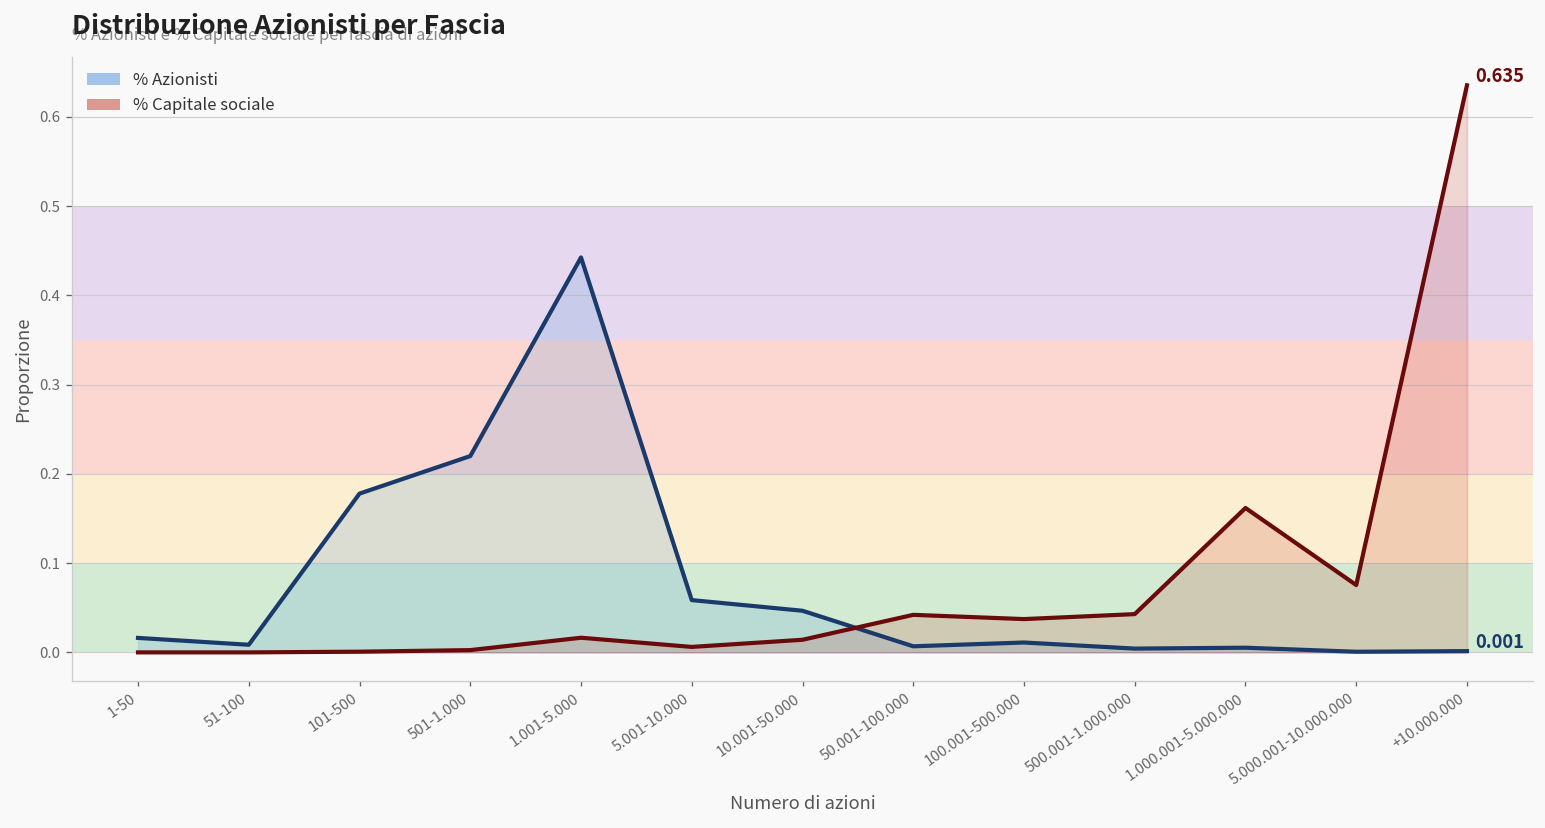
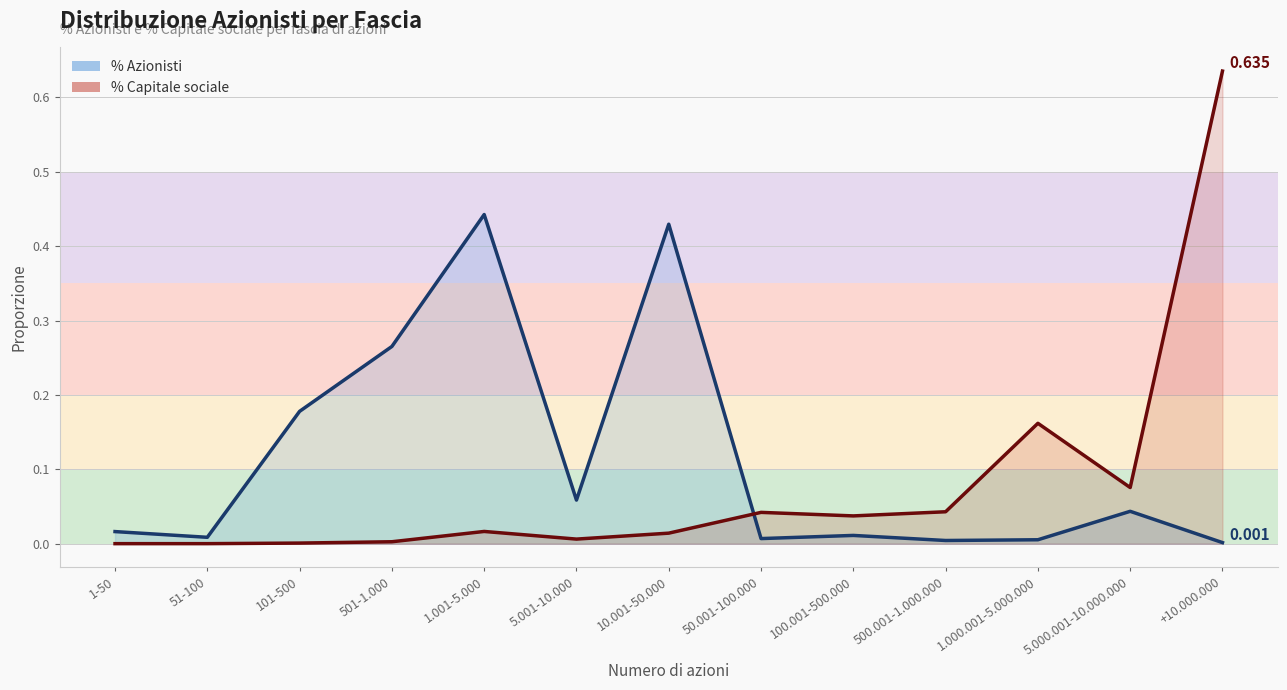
  {
    "% Azionisti": {
      "1-50": 0.02,
      "51-100": 0.01,
      "101-500": 0.18,
-     "501-1.000": 0.22,
+     "501-1.000": 0.27,
      "1.001-5.000": 0.44,
      "5.001-10.000": 0.06,
-     "10.001-50.000": 0.05,
+     "10.001-50.000": 0.43,
      "50.001-100.000": 0.01,
      "100.001-500.000": 0.01,
      "500.001-1.000.000": 0.00,
      "1.000.001-5.000.000": 0.01,
-     "5.000.001-10.000.000": 0.00
+     "5.000.001-10.000.000": 0.04
    },
    "% Capitale sociale": {
      "+10.000.000": 0.635
    }
  }
